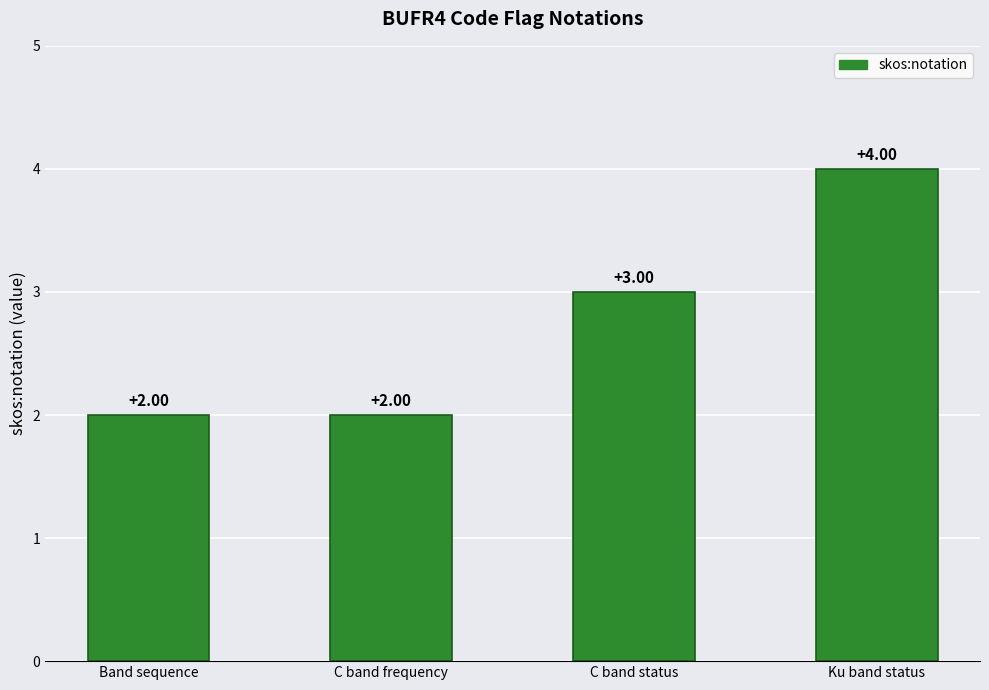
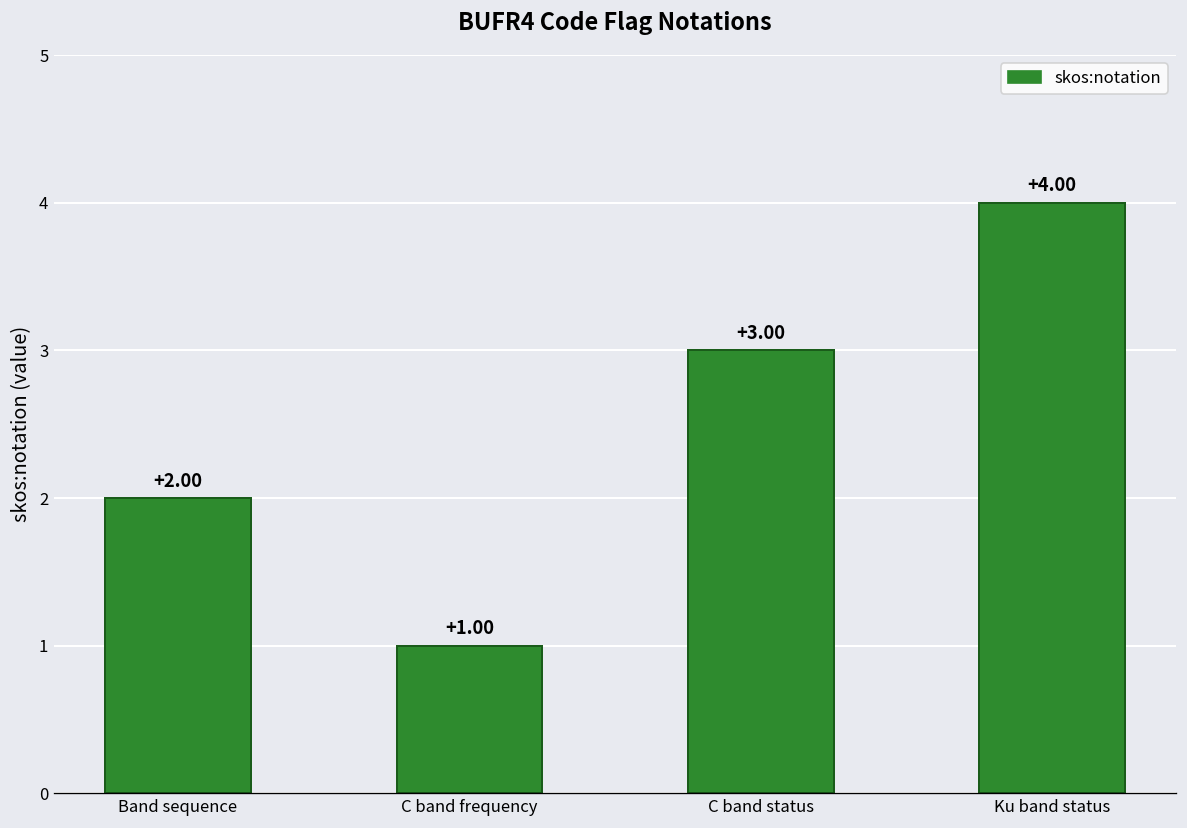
  {
    "Band sequence": "+2.00",
-   "C band frequency": "+2.00",
+   "C band frequency": "+1.00",
    "C band status": "+3.00",
    "Ku band status": "+4.00"
  }
